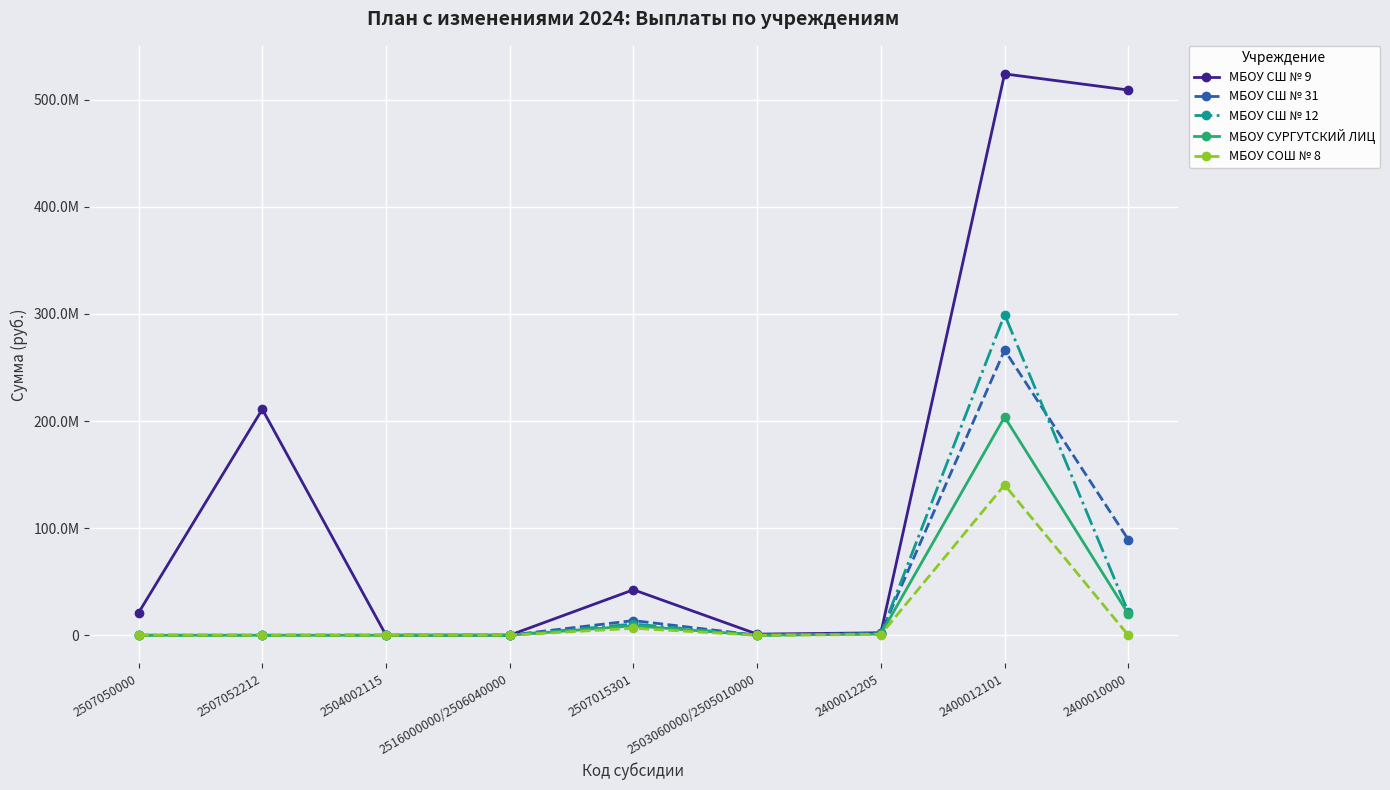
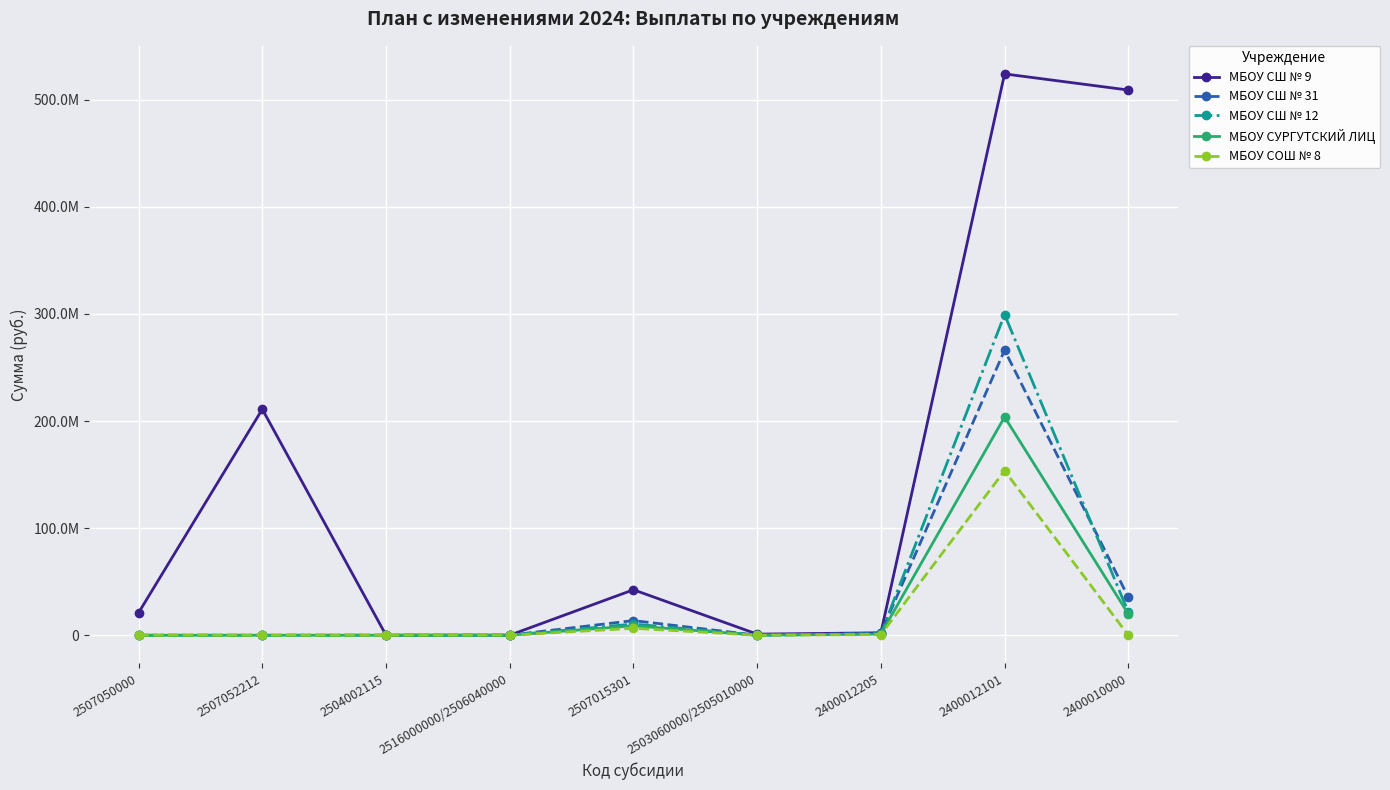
  {
    "МБОУ СШ № 9": {
      "2507050000": 21000000,
      "2507052212": 211000000,
      "2507015301": 42000000,
      "2400012101": 524000000,
      "2400010000": 509000000
    },
    "МБОУ СШ № 31": {
      "2507015301": 14000000,
      "2400012101": 266000000,
-     "2400010000": 89000000
+     "2400010000": 36000000
    },
    "МБОУ СОШ № 8": {
-     "2400012101": 140000000,
+     "2400012101": 154000000,
      "2400010000": 0
    }
  }
